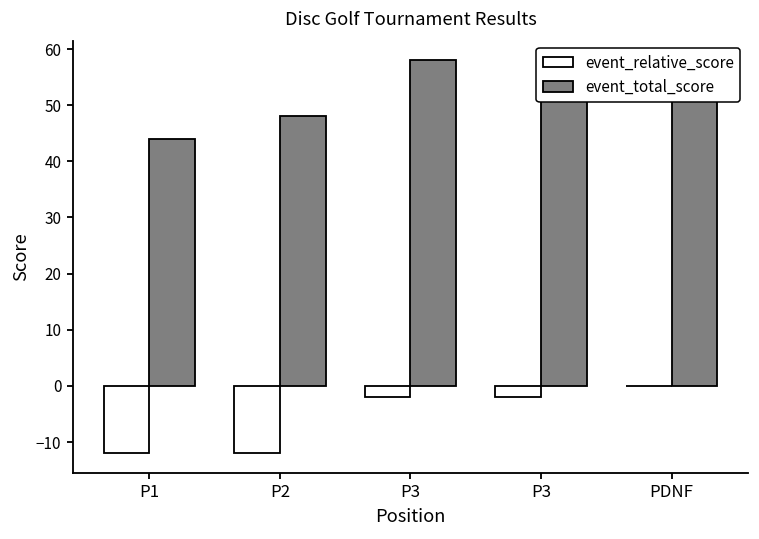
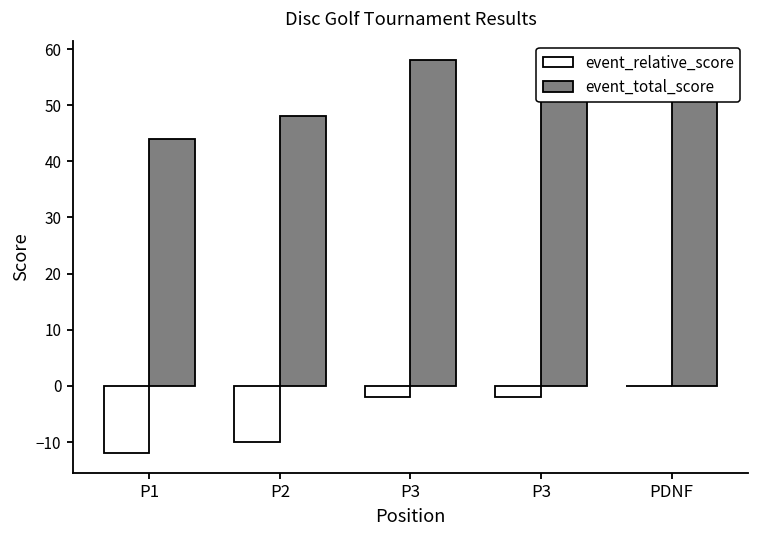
  {
    "event_relative_score": {
      "P1": -12,
-     "P2": -12,
+     "P2": -10,
      "PDNF": 0
    },
    "event_total_score": {
      "P1": 44,
      "P2": 48
    }
  }
